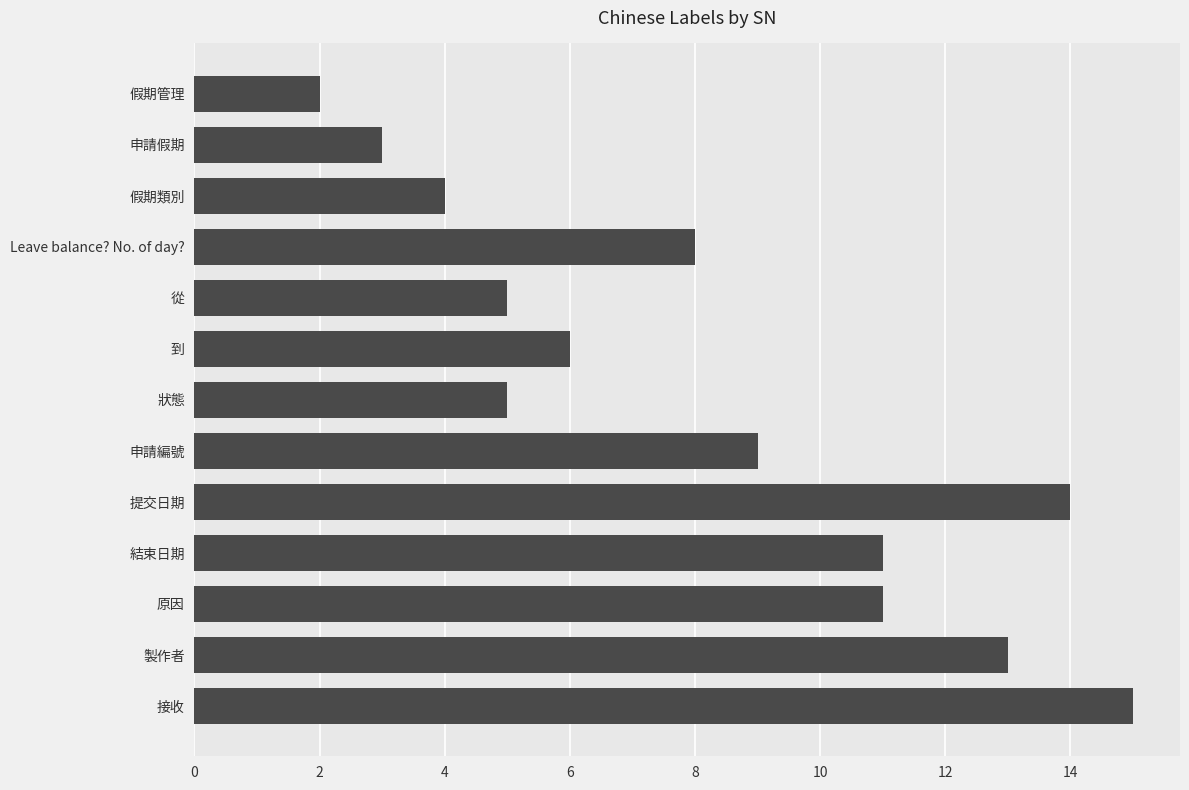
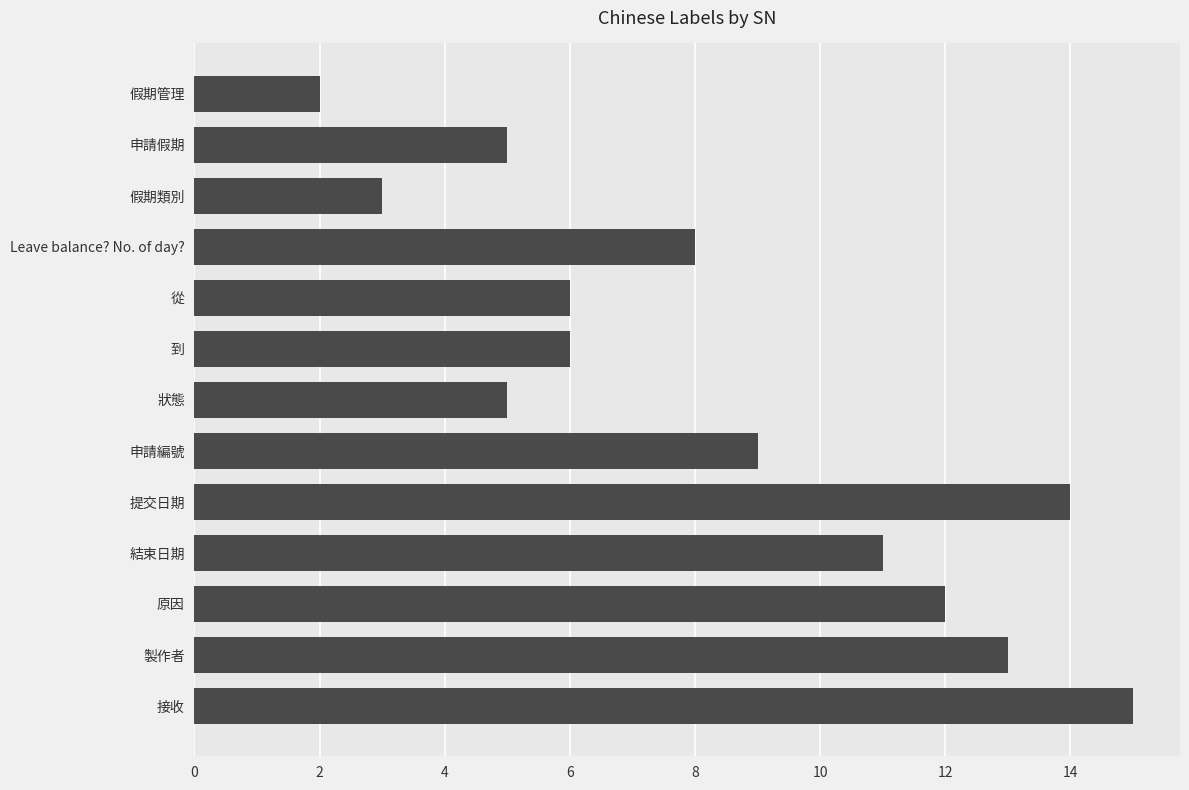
  {
-   "申請假期": 3,
-   "假期類別": 4,
+   "申請假期": 5,
+   "假期類別": 3,
    "Leave balance? No. of day?": 8,
-   "從": 5,
+   "從": 6,
    "到": 6,
    "狀態": 5,
    "申請編號": 9,
    "結束日期": 11,
-   "原因": 11,
+   "原因": 12,
    "製作者": 13,
    "接收": 15
  }
